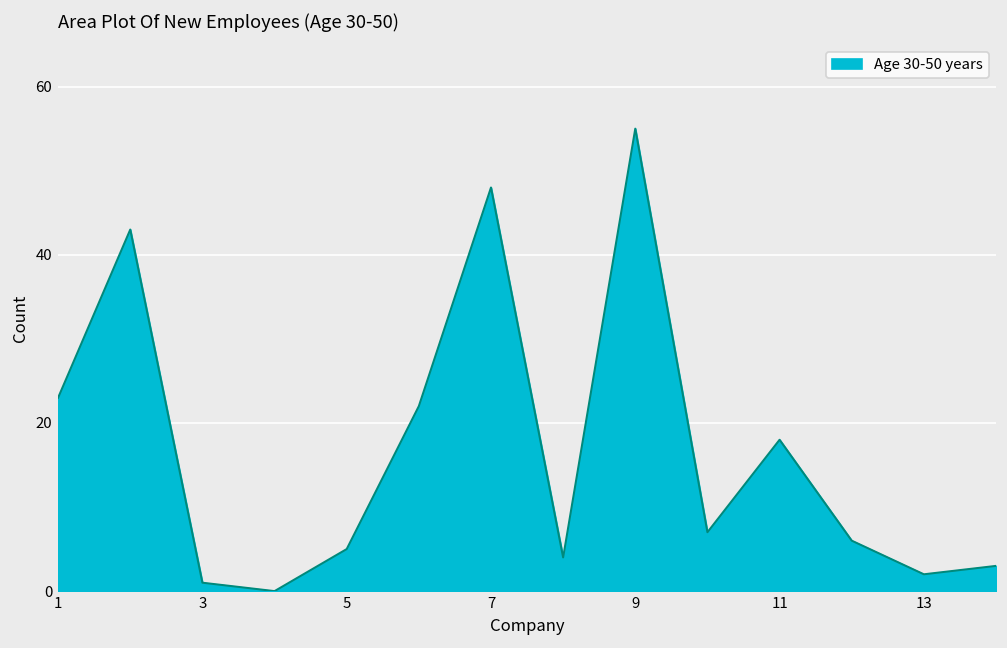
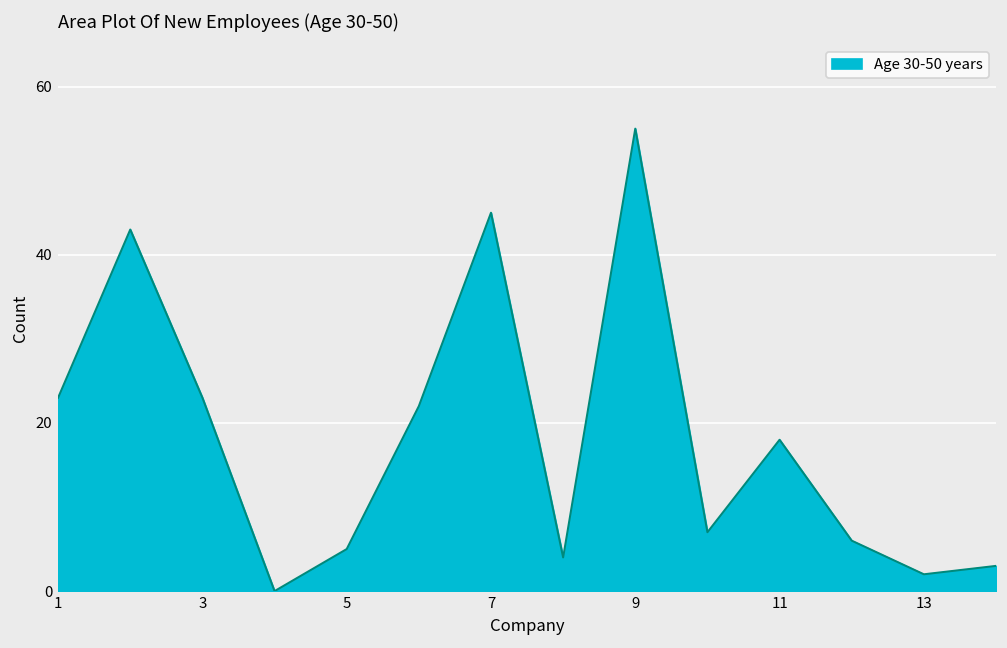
  {
    "1": 23,
-   "3": 1,
+   "3": 23,
    "5": 5,
-   "7": 48,
+   "7": 45,
    "9": 55,
    "11": 18,
    "13": 2
  }
